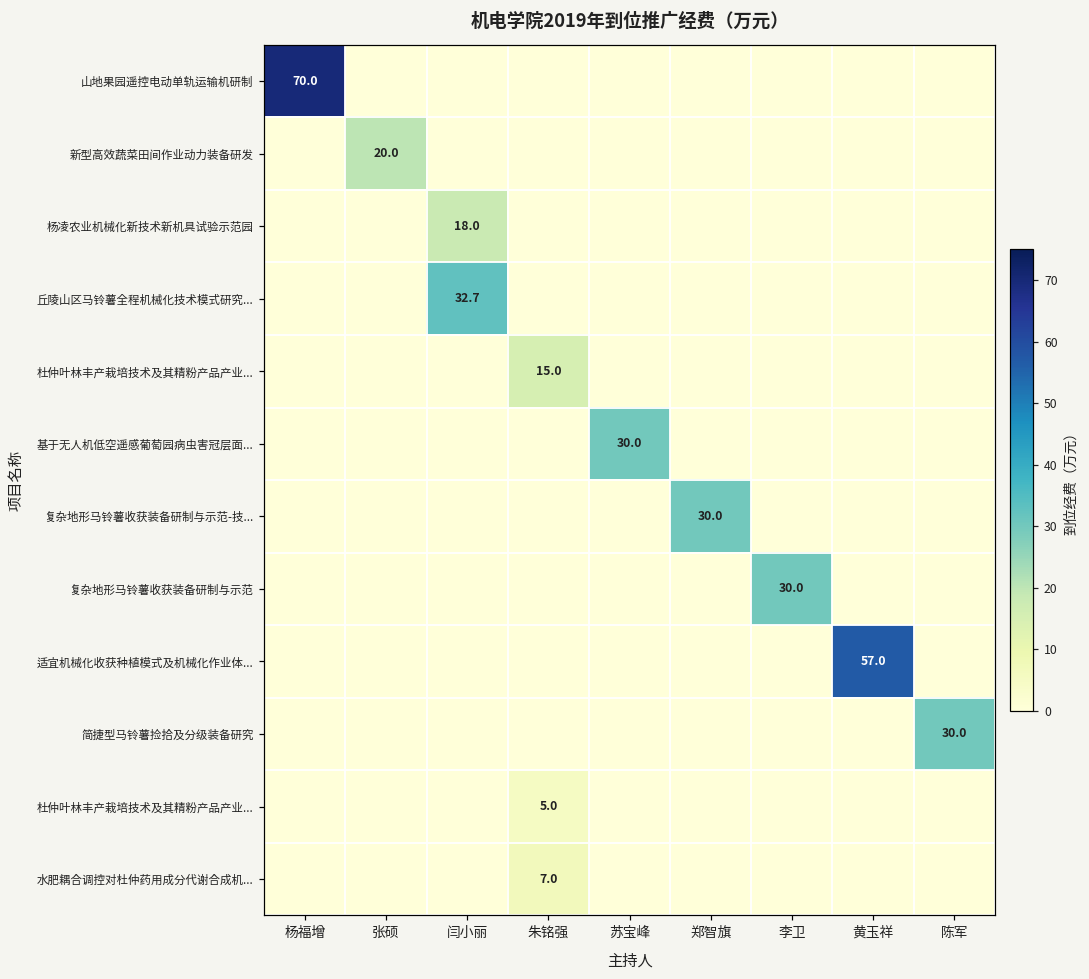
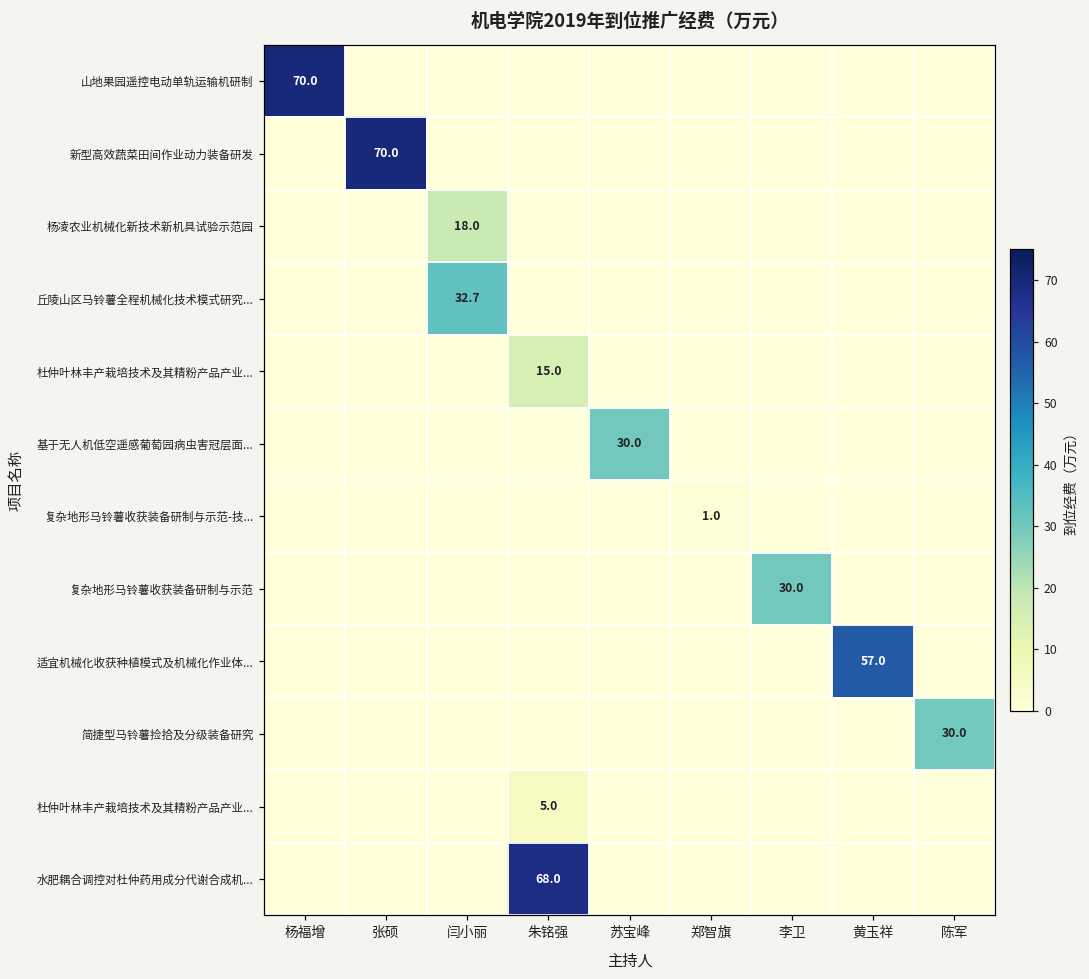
  {
    "山地果园遥控电动单轨运输机研制": {
      "杨福增": 70.0
    },
    "新型高效蔬菜田间作业动力装备研发": {
-     "张硕": 20.0
+     "张硕": 70.0
    },
    "杨凌农业机械化新技术新机具试验示范园": {
      "闫小丽": 18.0
    },
    "丘陵山区马铃薯全程机械化技术模式研究...": {
      "闫小丽": 32.7
    },
    "基于无人机低空遥感葡萄园病虫害冠层面...": {
      "苏宝峰": 30.0
    },
    "复杂地形马铃薯收获装备研制与示范-技...": {
-     "郑智旗": 30.0
+     "郑智旗": 1.0
    },
    "复杂地形马铃薯收获装备研制与示范": {
      "李卫": 30.0
    },
    "适宜机械化收获种植模式及机械化作业体...": {
      "黄玉祥": 57.0
    },
    "简捷型马铃薯捡拾及分级装备研究": {
      "陈军": 30.0
    },
    "水肥耦合调控对杜仲药用成分代谢合成机...": {
-     "朱铭强": 7.0
+     "朱铭强": 68.0
    }
  }
